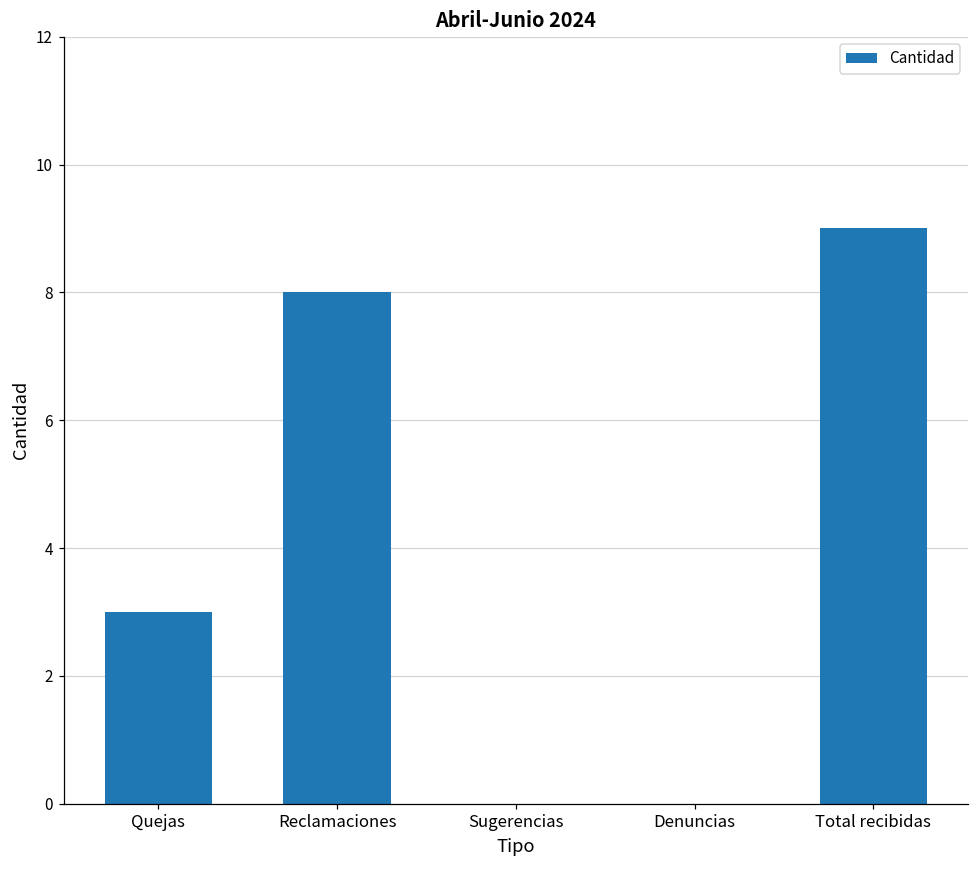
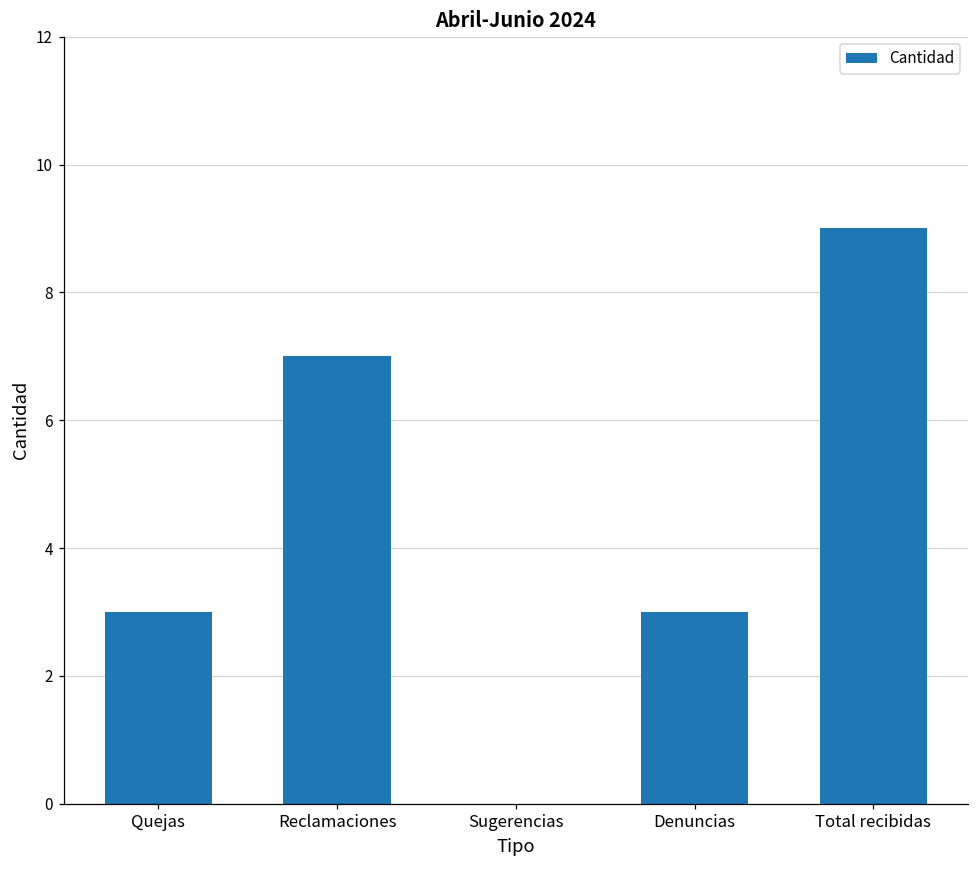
  {
    "Quejas": 3,
-   "Reclamaciones": 8,
+   "Reclamaciones": 7,
    "Sugerencias": 0,
-   "Denuncias": 0,
+   "Denuncias": 3,
    "Total recibidas": 9
  }
